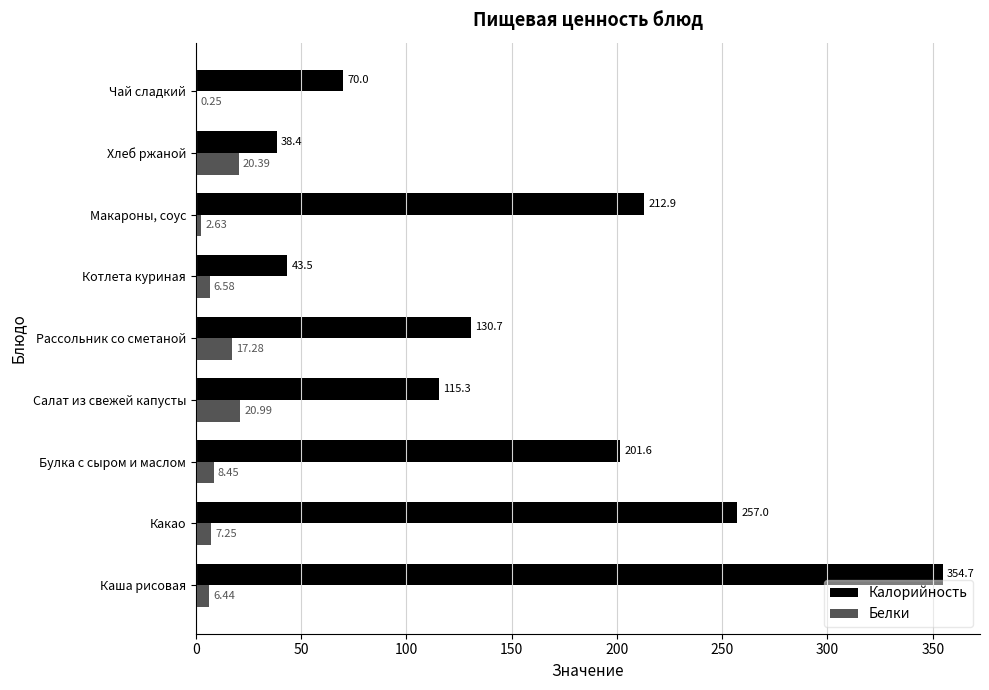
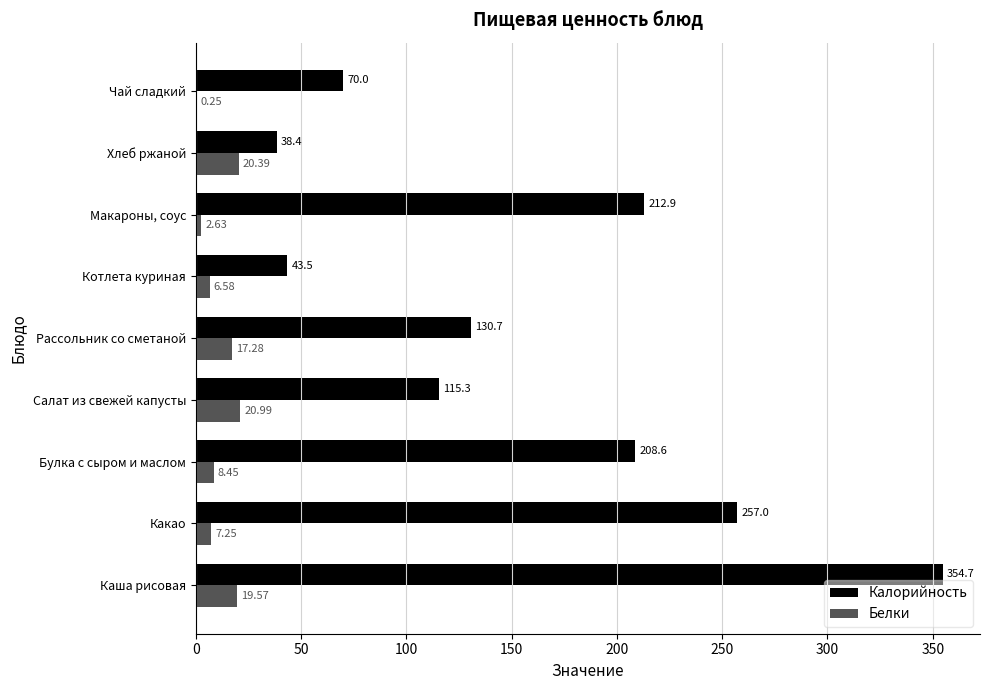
  {
    "Калорийность": {
      "Чай сладкий": 70.0,
      "Хлеб ржаной": 38.4,
      "Макароны, соус": 212.9,
      "Котлета куриная": 43.5,
      "Рассольник со сметаной": 130.7,
      "Салат из свежей капусты": 115.3,
-     "Булка с сыром и маслом": 201.6,
+     "Булка с сыром и маслом": 208.6,
      "Какао": 257.0,
      "Каша рисовая": 354.7
    },
    "Белки": {
      "Чай сладкий": 0.25,
      "Хлеб ржаной": 20.39,
      "Макароны, соус": 2.63,
      "Котлета куриная": 6.58,
      "Рассольник со сметаной": 17.28,
      "Салат из свежей капусты": 20.99,
      "Булка с сыром и маслом": 8.45,
      "Какао": 7.25,
-     "Каша рисовая": 6.44
+     "Каша рисовая": 19.57
    }
  }
